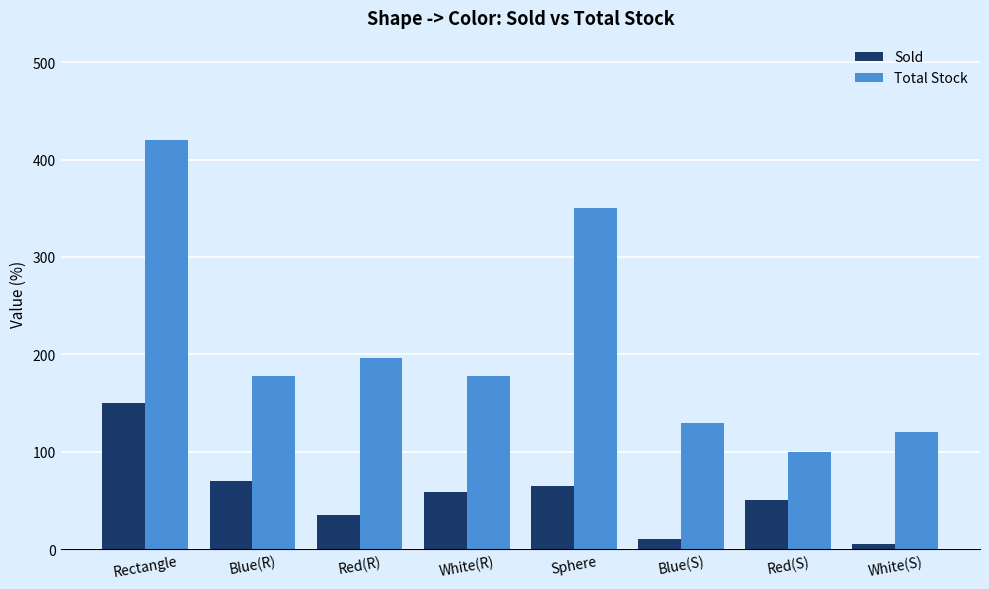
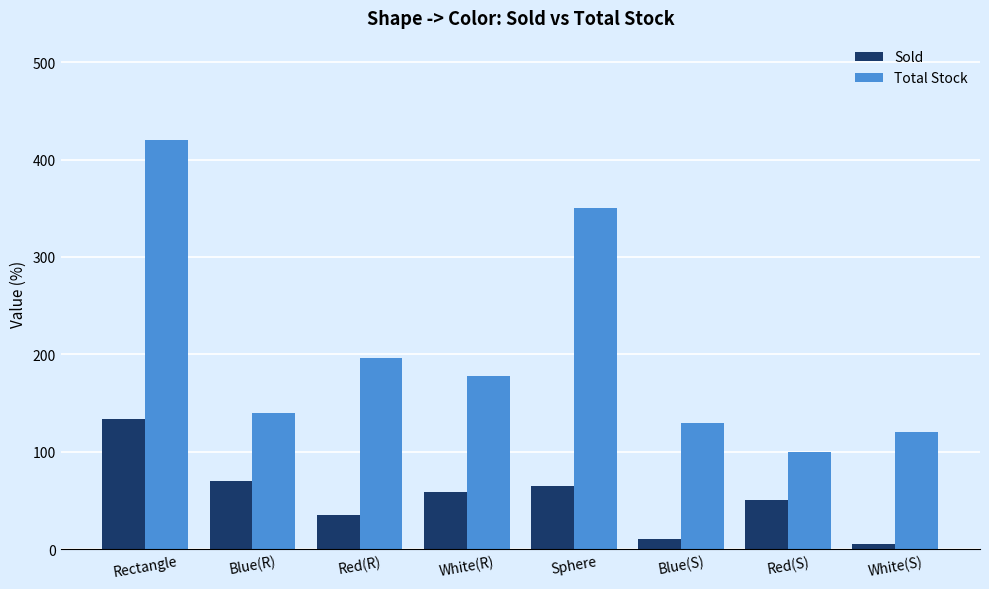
  {
    "Sold": {
-     "Rectangle": 150,
+     "Rectangle": 130,
      "Blue(R)": 70,
      "Red(R)": 40,
      "White(R)": 60,
      "Sphere": 70,
      "Blue(S)": 10,
      "Red(S)": 50,
      "White(S)": 10
    },
    "Total Stock": {
      "Rectangle": 420,
-     "Blue(R)": 180,
+     "Blue(R)": 140,
      "Red(R)": 200,
      "White(R)": 180,
      "Sphere": 350,
      "Blue(S)": 130,
      "Red(S)": 100,
      "White(S)": 120
    }
  }
